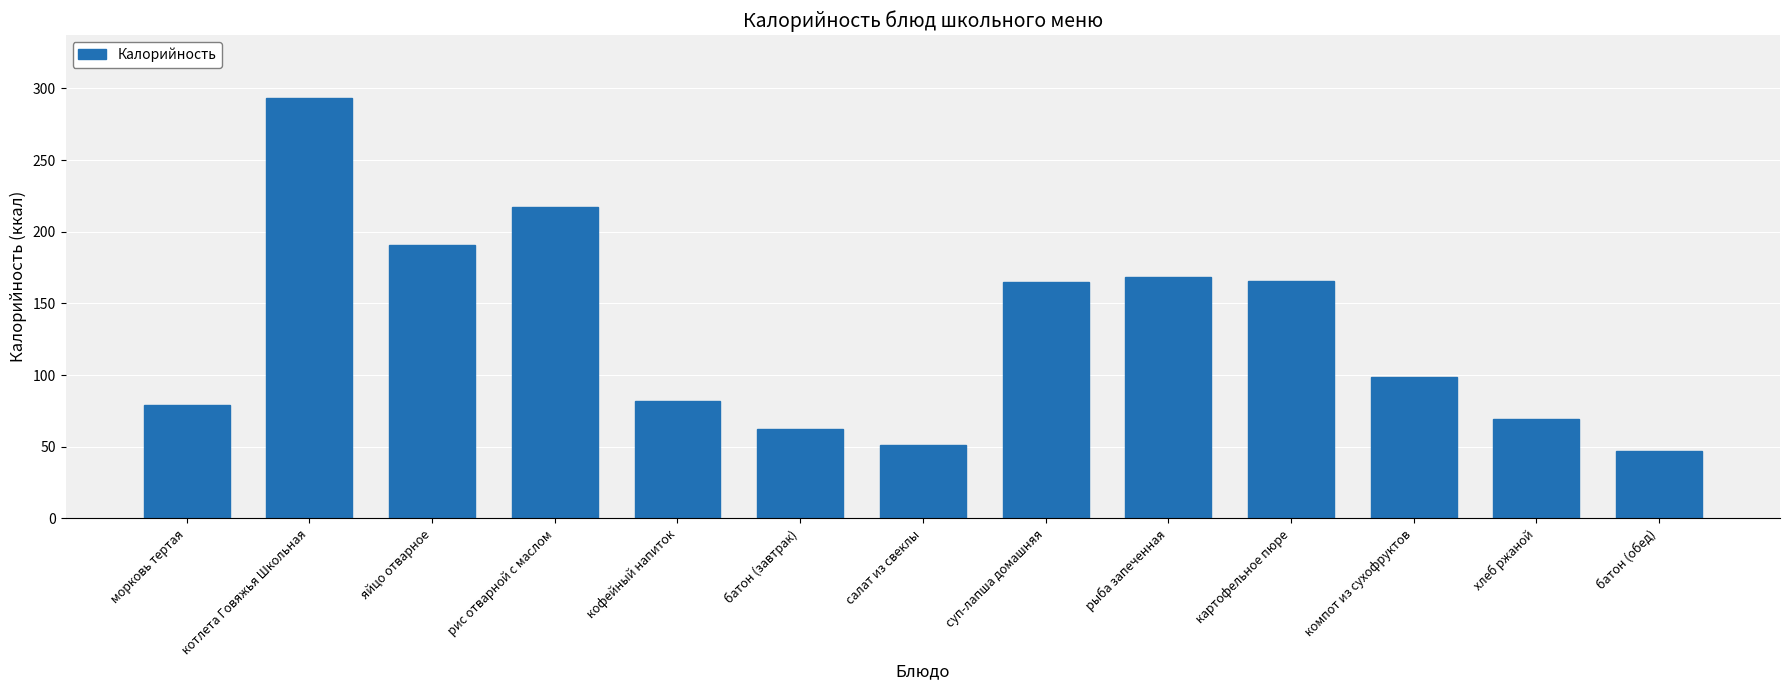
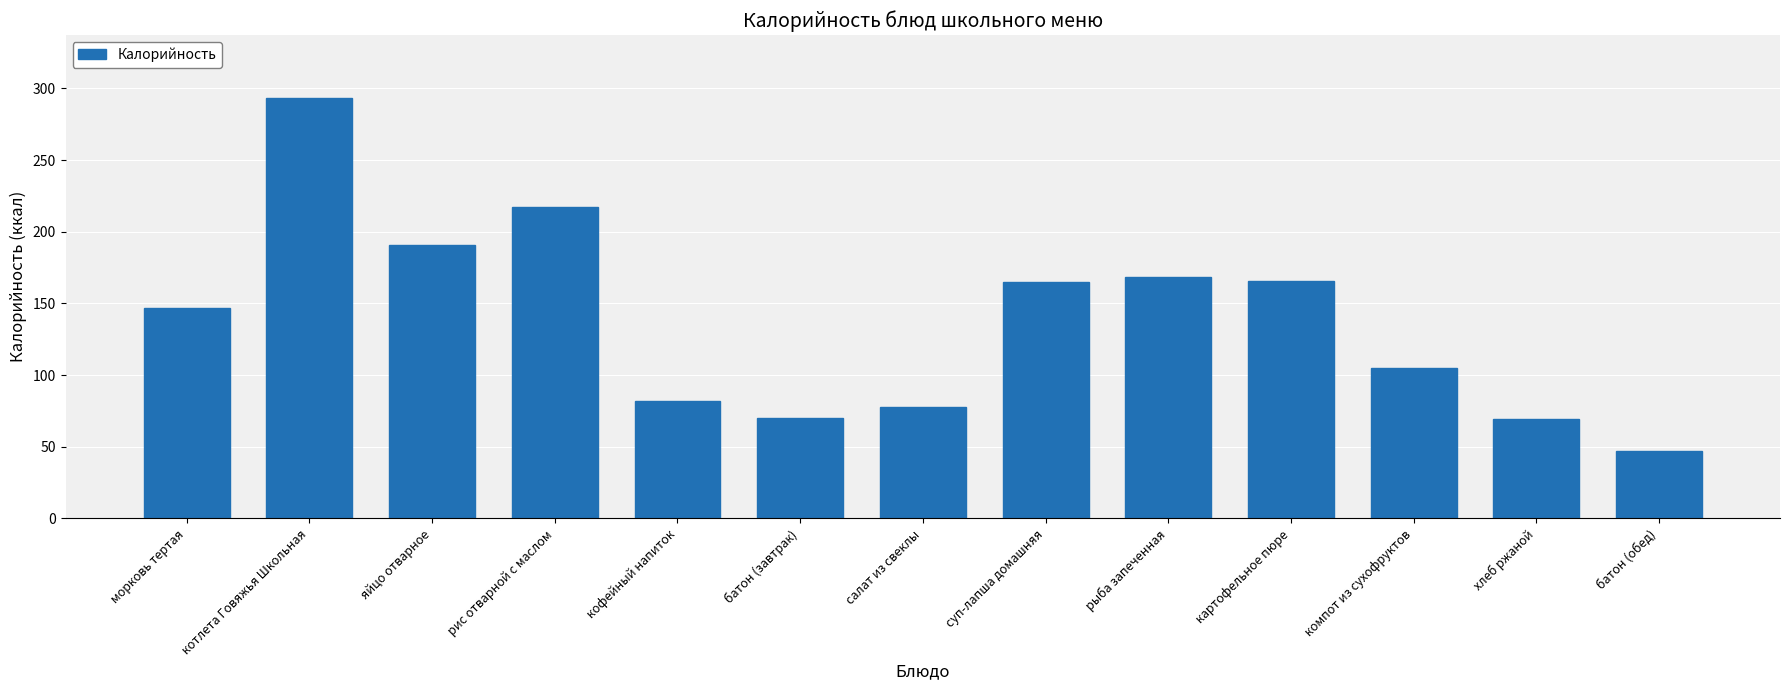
  {
-   "морковь тертая": 79,
+   "морковь тертая": 147,
    "котлета Говяжья Школьная": 293,
    "яйцо отварное": 191,
    "рис отварной с маслом": 217,
    "кофейный напиток": 82,
-   "батон (завтрак)": 63,
-   "салат из свеклы": 51,
+   "батон (завтрак)": 70,
+   "салат из свеклы": 78,
    "суп-лапша домашняя": 165,
    "рыба запеченная": 169,
    "картофельное пюре": 166,
-   "компот из сухофруктов": 99,
+   "компот из сухофруктов": 105,
    "хлеб ржаной": 70,
    "батон (обед)": 47
  }
